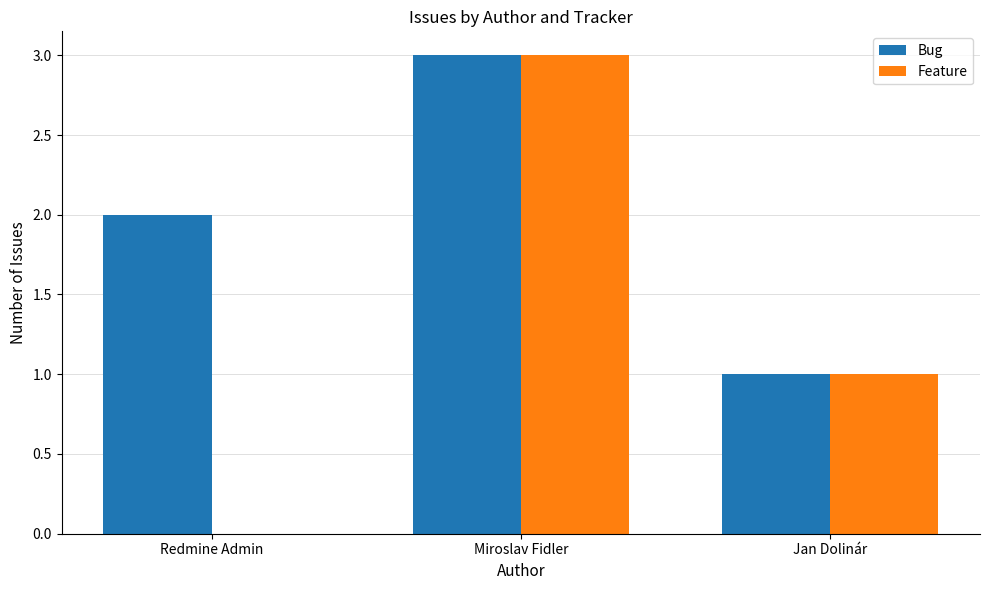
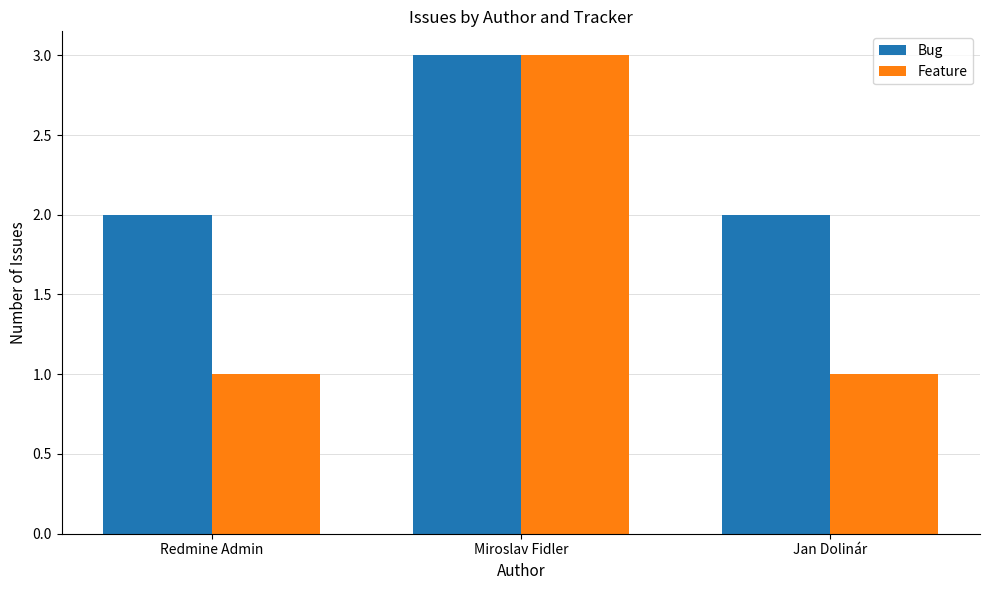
  {
    "Bug": {
      "Redmine Admin": 2,
      "Miroslav Fidler": 3,
-     "Jan Dolinár": 1
+     "Jan Dolinár": 2
    },
    "Feature": {
-     "Redmine Admin": 0,
+     "Redmine Admin": 1,
      "Miroslav Fidler": 3,
      "Jan Dolinár": 1
    }
  }
